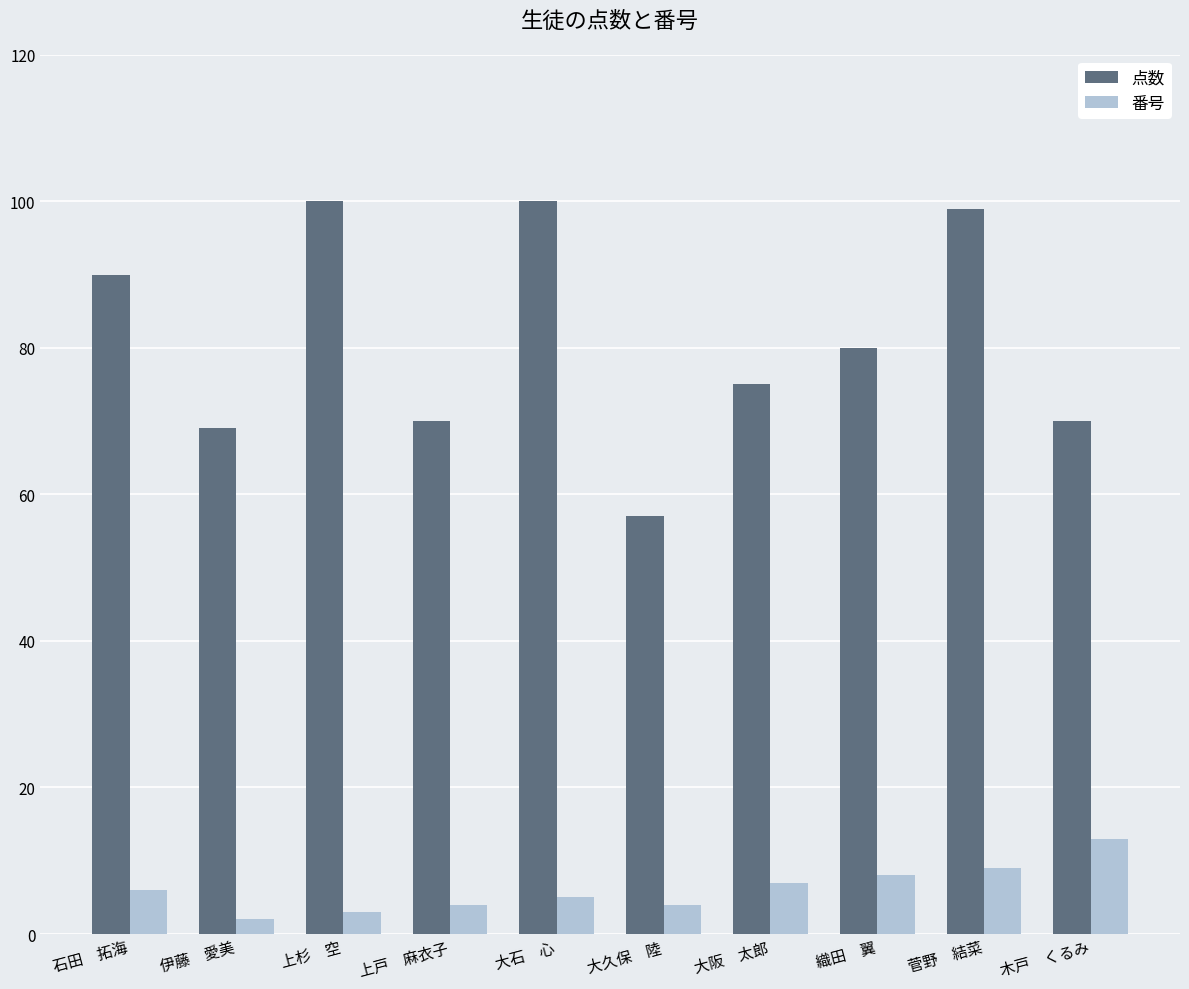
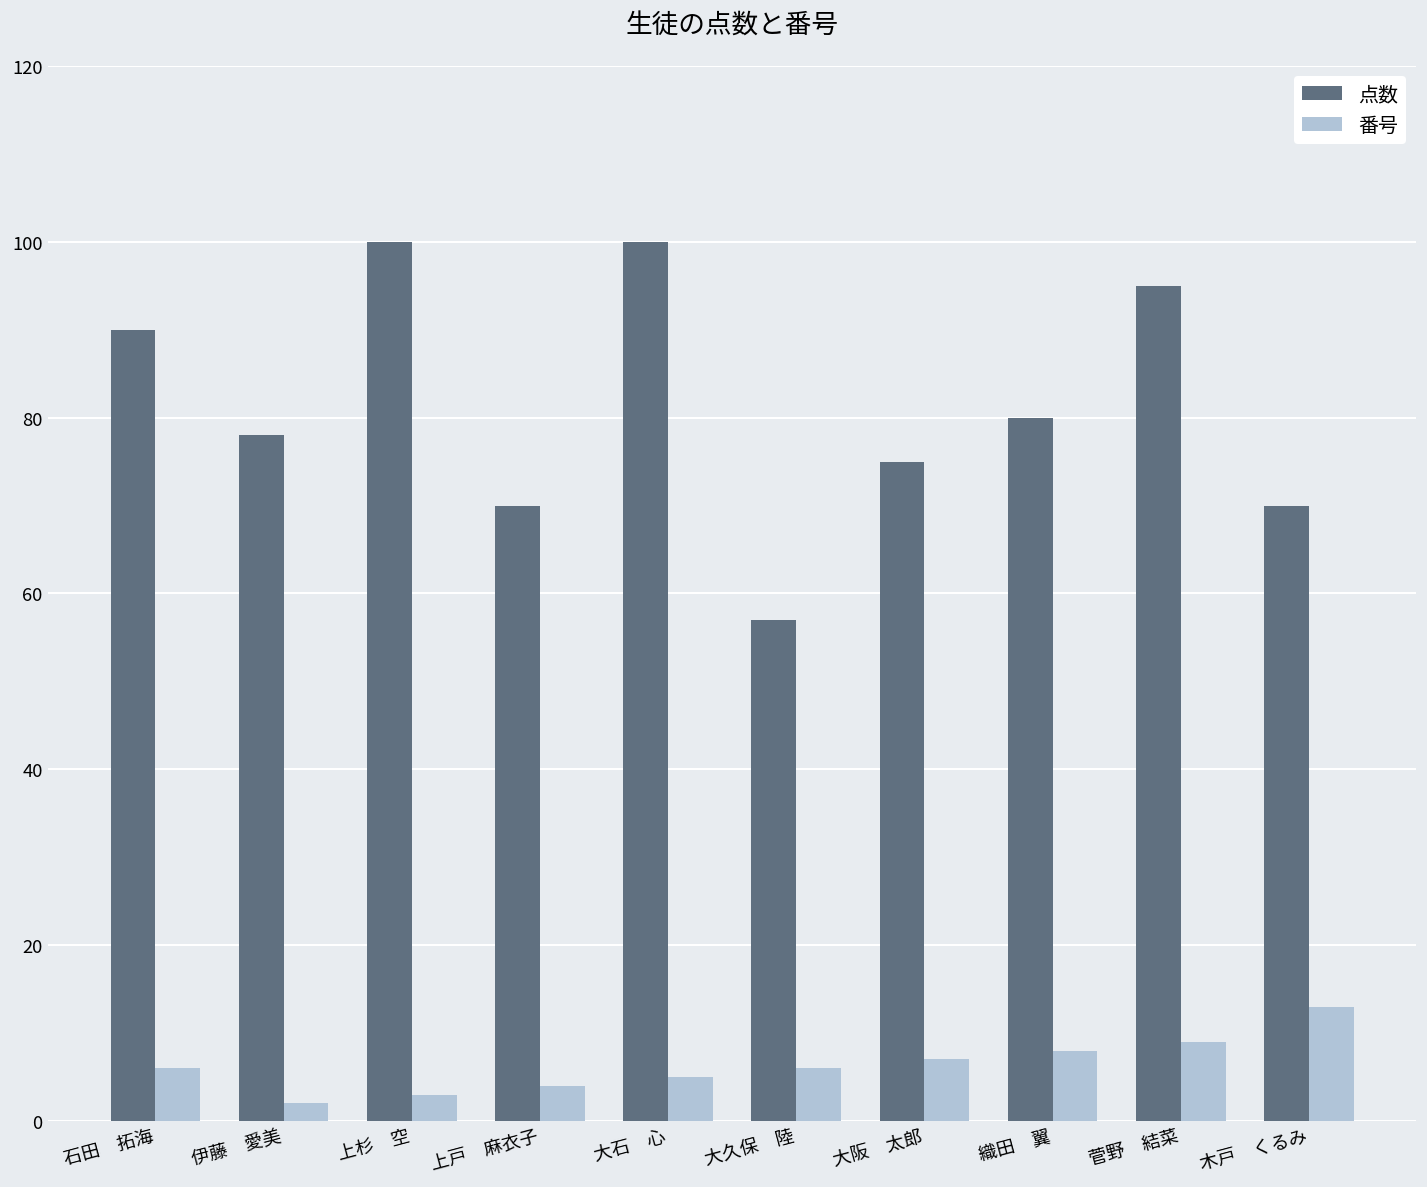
  {
    "点数": {
      "石田 拓海": 90,
-     "伊藤 愛美": 69,
+     "伊藤 愛美": 78,
      "上杉 空": 100,
      "上戸 麻衣子": 70,
      "大石 心": 100,
      "大久保 陸": 57,
      "大阪 太郎": 75,
      "織田 翼": 80,
-     "菅野 結菜": 99,
+     "菅野 結菜": 95,
      "木戸 くるみ": 70
    },
    "番号": {
      "石田 拓海": 6,
      "伊藤 愛美": 2,
      "上杉 空": 3,
      "上戸 麻衣子": 4,
      "大石 心": 5,
-     "大久保 陸": 4,
+     "大久保 陸": 6,
      "大阪 太郎": 7,
      "織田 翼": 8,
      "菅野 結菜": 9,
      "木戸 くるみ": 13
    }
  }
